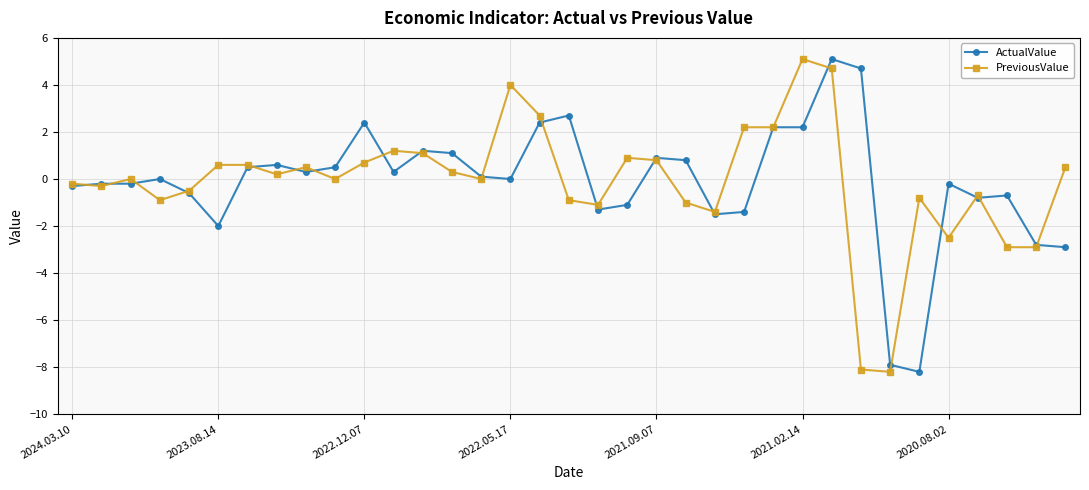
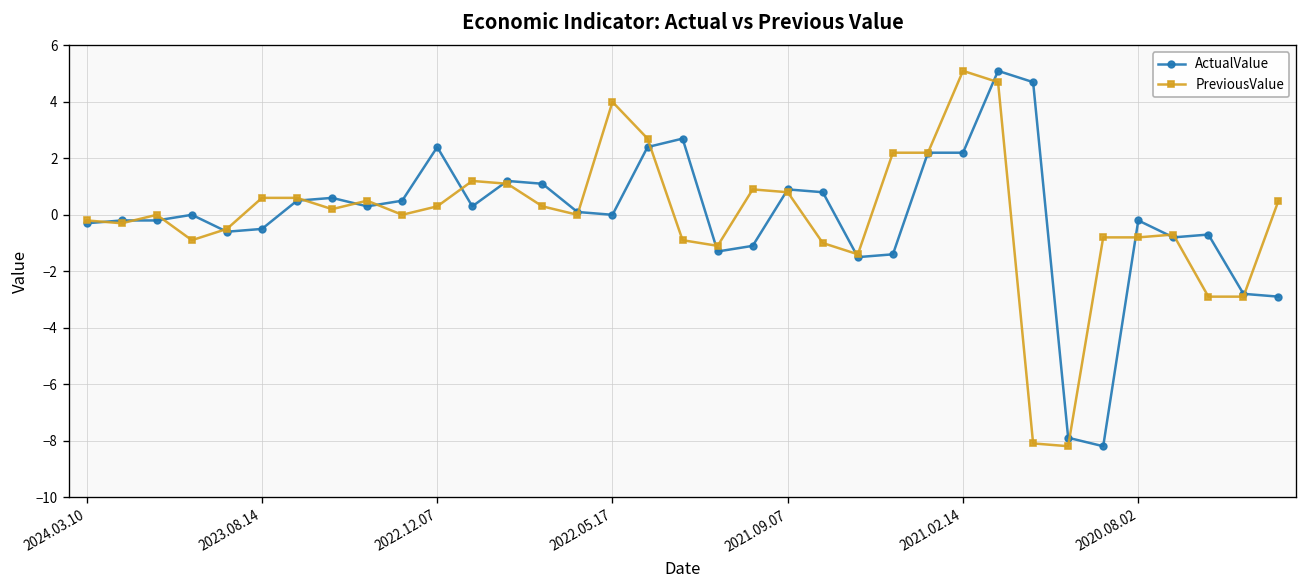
  {
    "ActualValue": {
-     "2023.08.14": -2.0,
+     "2023.08.14": -0.5,
      "2022.12.07": 2.4,
      "2022.05.17": 0.0,
      "2021.02.14": 2.2,
      "2020.08.02": -0.2
    },
    "PreviousValue": {
      "2023.08.14": 0.6,
-     "2022.12.07": 0.7,
+     "2022.12.07": 0.3,
      "2022.05.17": 4.0,
      "2021.02.14": 5.1,
-     "2020.08.02": -2.5
+     "2020.08.02": -0.8
    }
  }
